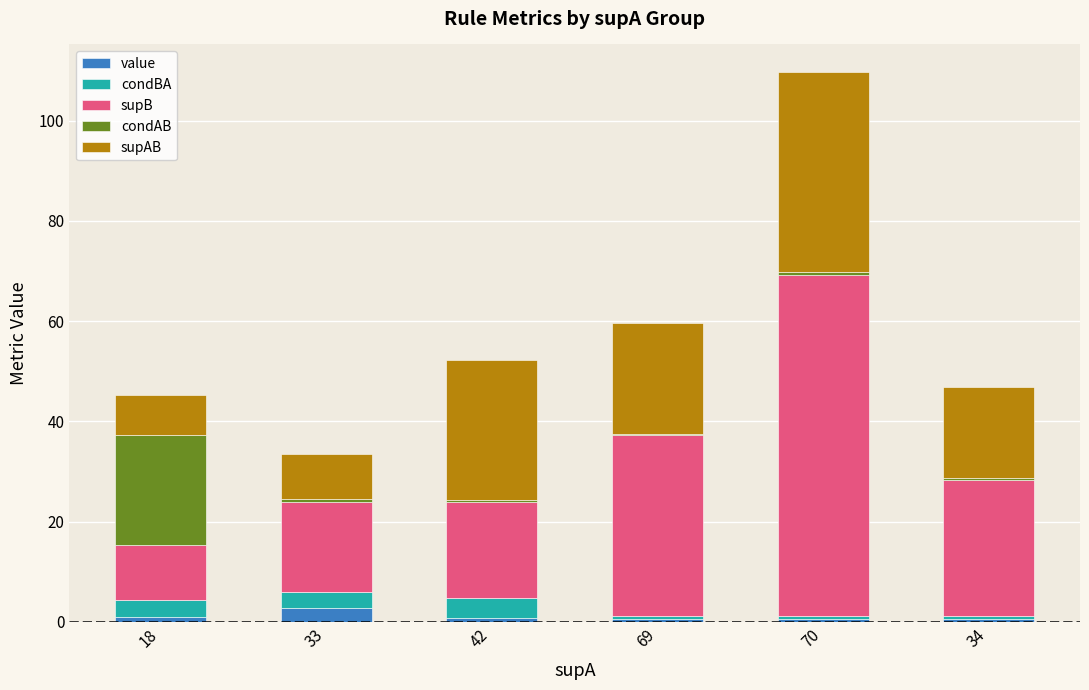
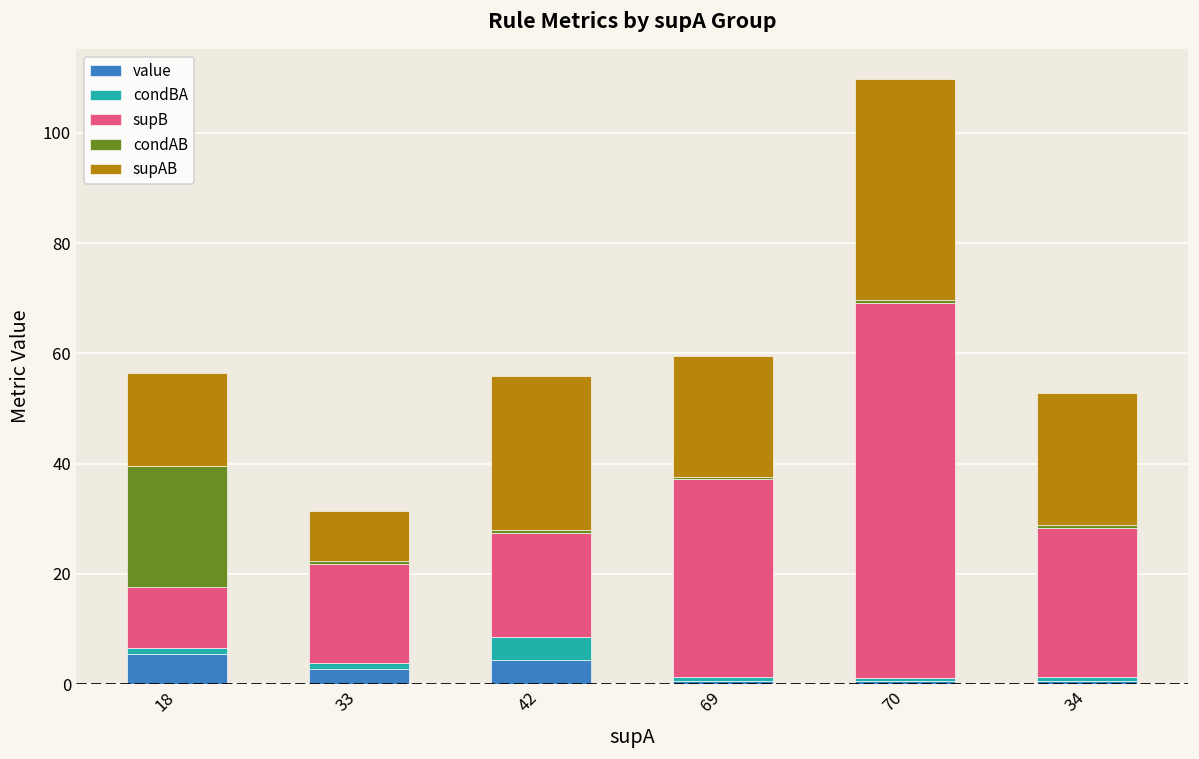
  {
    "value": {
-     "18": 1,
+     "18": 6,
      "33": 3,
-     "42": 1,
+     "42": 4,
      "69": 1,
      "70": 1,
      "34": 1
    },
    "condBA": {
-     "18": 3,
-     "33": 3,
+     "18": 1,
+     "33": 1,
      "42": 4,
      "69": 1,
      "70": 1,
      "34": 1
    },
    "supB": {
      "18": 11,
      "33": 18,
      "42": 19,
      "69": 36,
      "70": 68,
      "34": 27
    },
    "condAB": {
      "18": 22,
      "33": 1,
      "70": 1,
      "34": 1
    },
    "supAB": {
-     "18": 8,
+     "18": 17,
      "33": 9,
      "42": 28,
      "69": 22,
      "70": 40,
-     "34": 18
+     "34": 24
    }
  }
